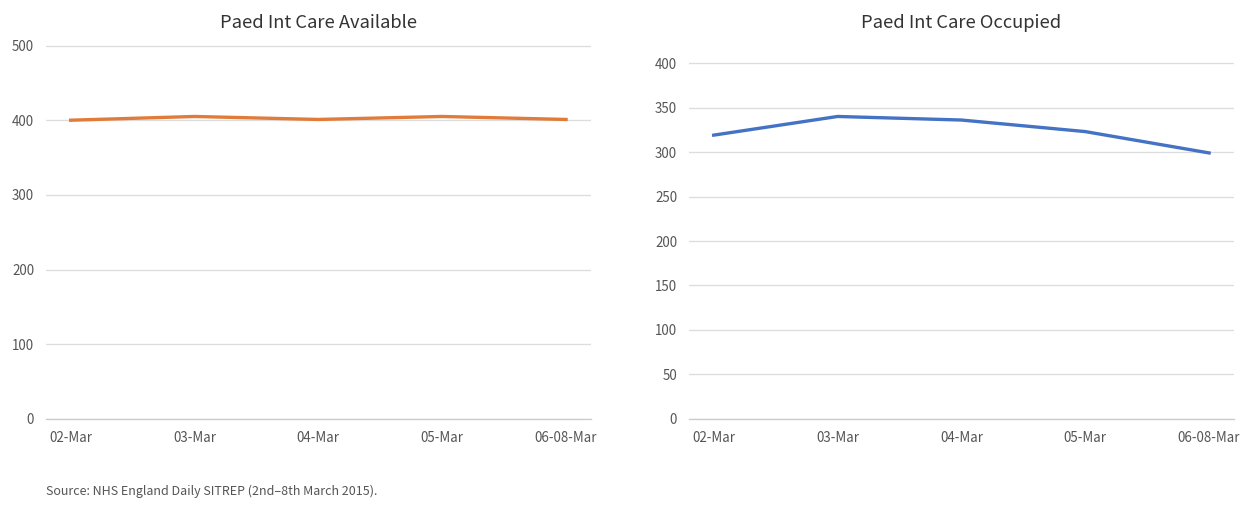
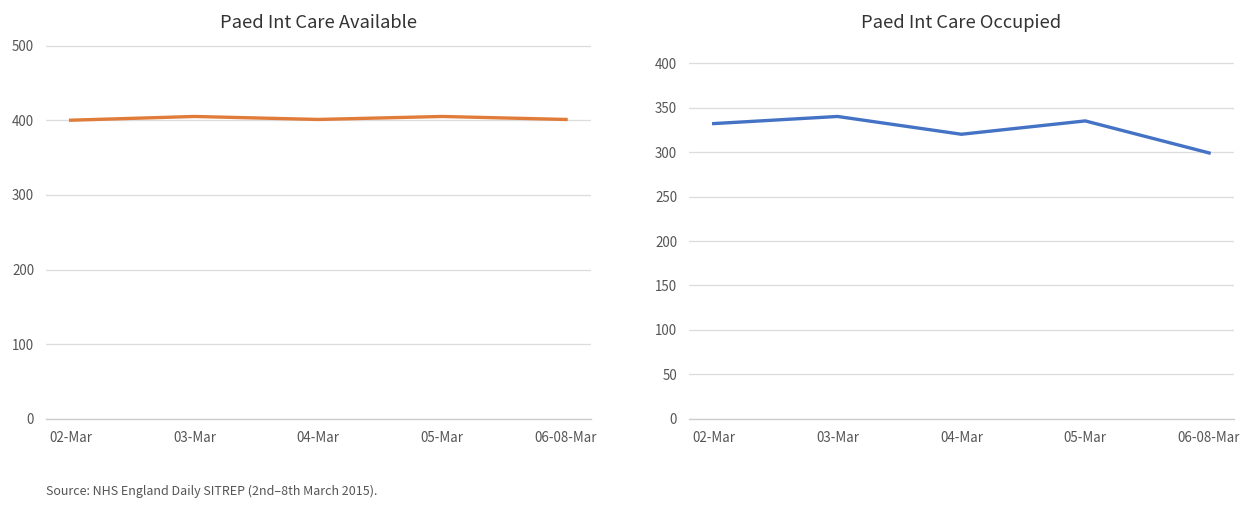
  {
    "Paed Int Care Available": {
      "02-Mar": 400,
      "03-Mar": 410,
      "04-Mar": 400,
      "05-Mar": 410,
      "06-08-Mar": 400
    },
    "Paed Int Care Occupied": {
-     "02-Mar": 320,
+     "02-Mar": 330,
      "03-Mar": 340,
-     "04-Mar": 340,
-     "05-Mar": 320,
+     "04-Mar": 320,
+     "05-Mar": 340,
      "06-08-Mar": 300
    }
  }
